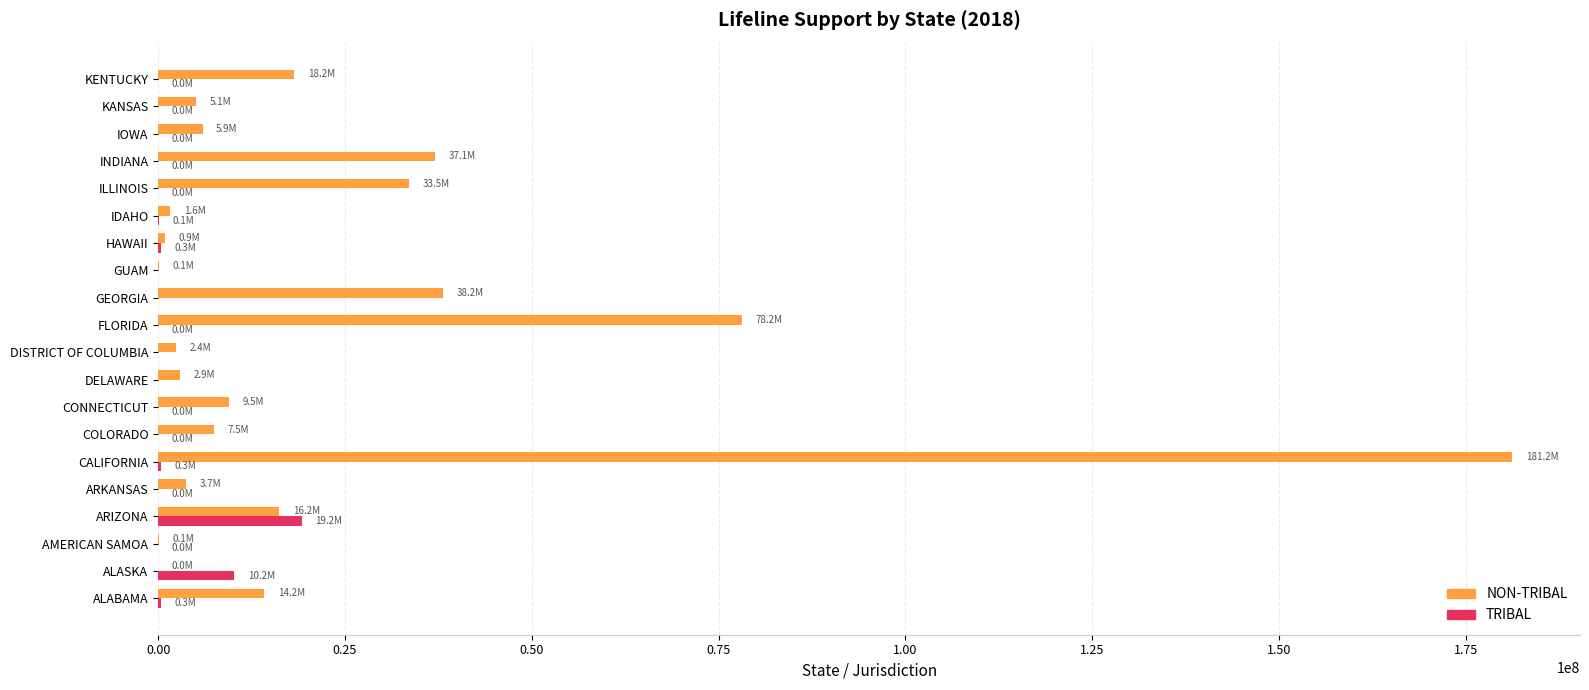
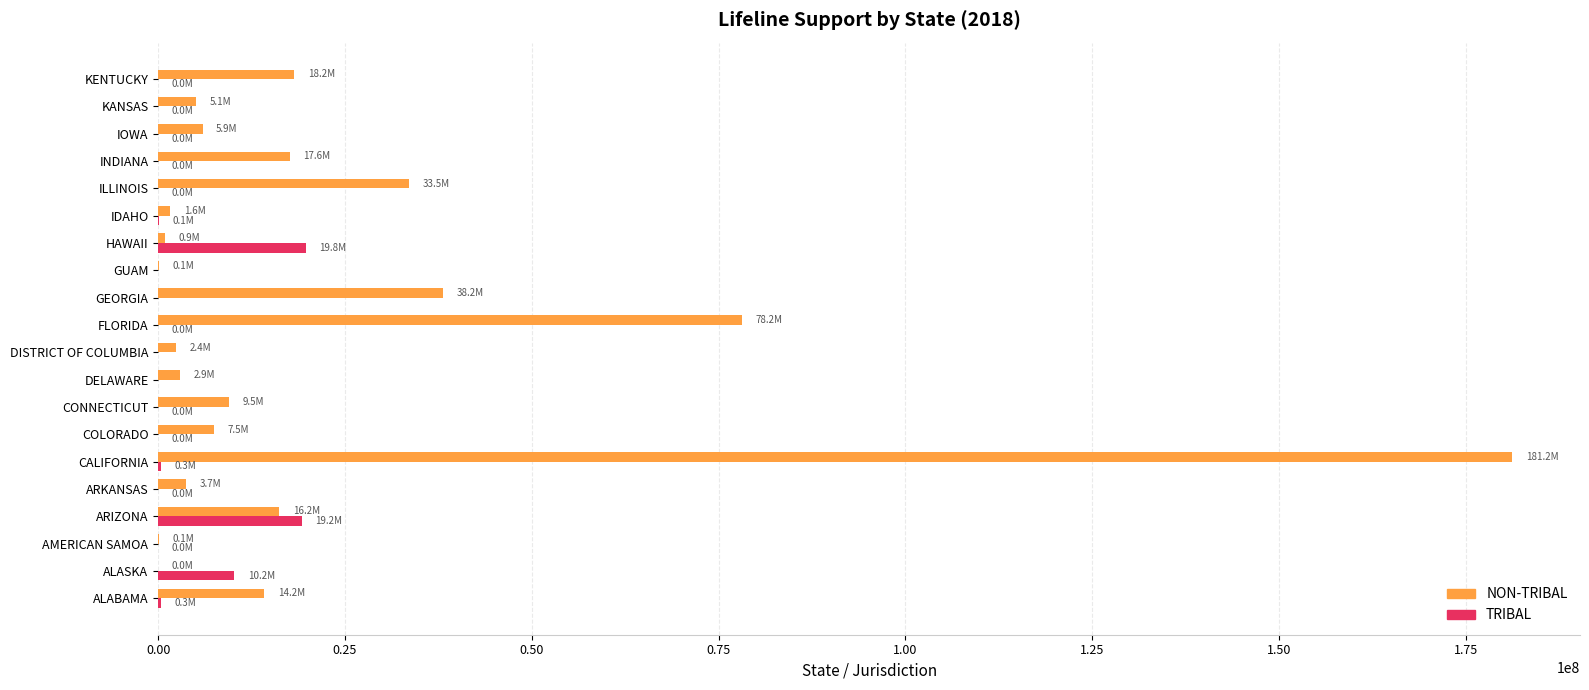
  {
    "NON-TRIBAL": {
      "KENTUCKY": "18.2M",
      "KANSAS": "5.1M",
      "IOWA": "5.9M",
-     "INDIANA": "37.1M",
+     "INDIANA": "17.6M",
      "ILLINOIS": "33.5M",
      "IDAHO": "1.6M",
      "HAWAII": "0.9M",
      "GUAM": "0.1M",
      "GEORGIA": "38.2M",
      "FLORIDA": "78.2M",
      "DISTRICT OF COLUMBIA": "2.4M",
      "DELAWARE": "2.9M",
      "CONNECTICUT": "9.5M",
      "COLORADO": "7.5M",
      "CALIFORNIA": "181.2M",
      "ARKANSAS": "3.7M",
      "ARIZONA": "16.2M",
      "AMERICAN SAMOA": "0.1M",
      "ALABAMA": "14.2M"
    },
    "TRIBAL": {
      "IDAHO": "0.1M",
-     "HAWAII": "0.3M",
+     "HAWAII": "19.8M",
      "CALIFORNIA": "0.3M",
      "ARIZONA": "19.2M",
      "ALASKA": "10.2M",
      "ALABAMA": "0.3M"
    }
  }
